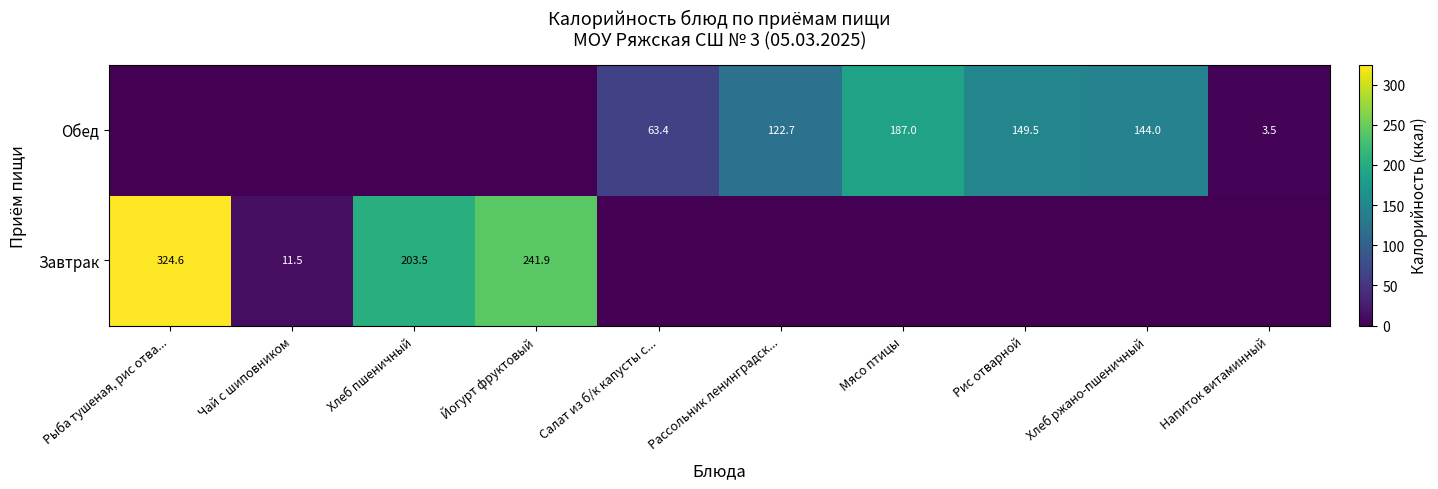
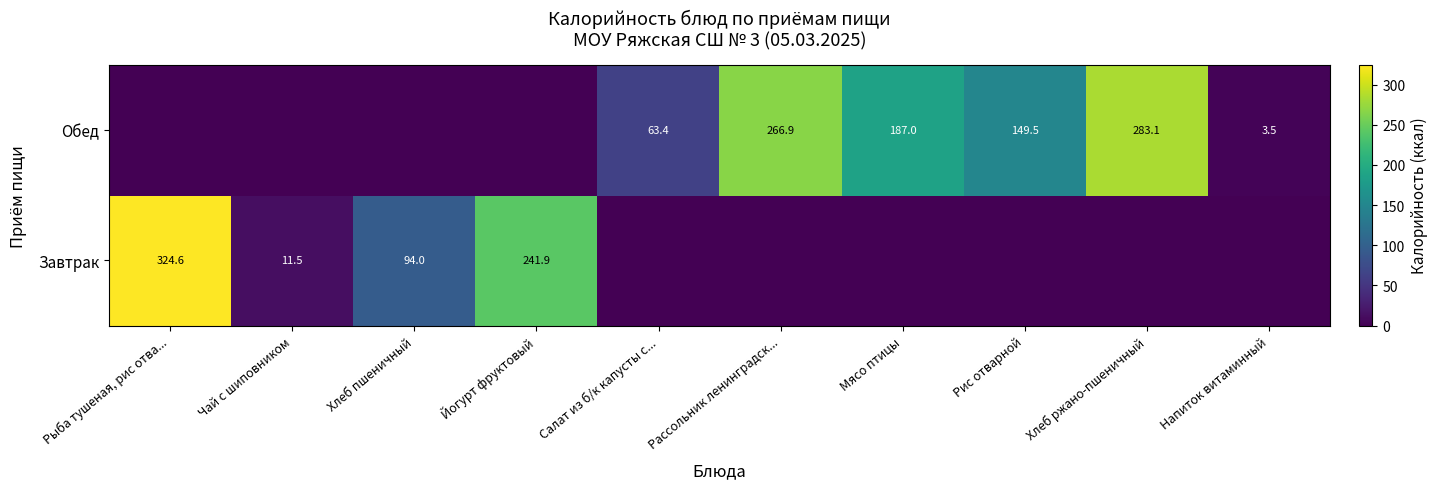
  {
    "Обед": {
      "Салат из б/к капусты с...": 63.4,
-     "Рассольник ленинградск...": 122.7,
+     "Рассольник ленинградск...": 266.9,
      "Мясо птицы": 187.0,
      "Рис отварной": 149.5,
-     "Хлеб ржано-пшеничный": 144.0,
+     "Хлеб ржано-пшеничный": 283.1,
      "Напиток витаминный": 3.5
    },
    "Завтрак": {
      "Рыба тушеная, рис отва...": 324.6,
      "Чай с шиповником": 11.5,
-     "Хлеб пшеничный": 203.5,
+     "Хлеб пшеничный": 94.0,
      "Йогурт фруктовый": 241.9
    }
  }
